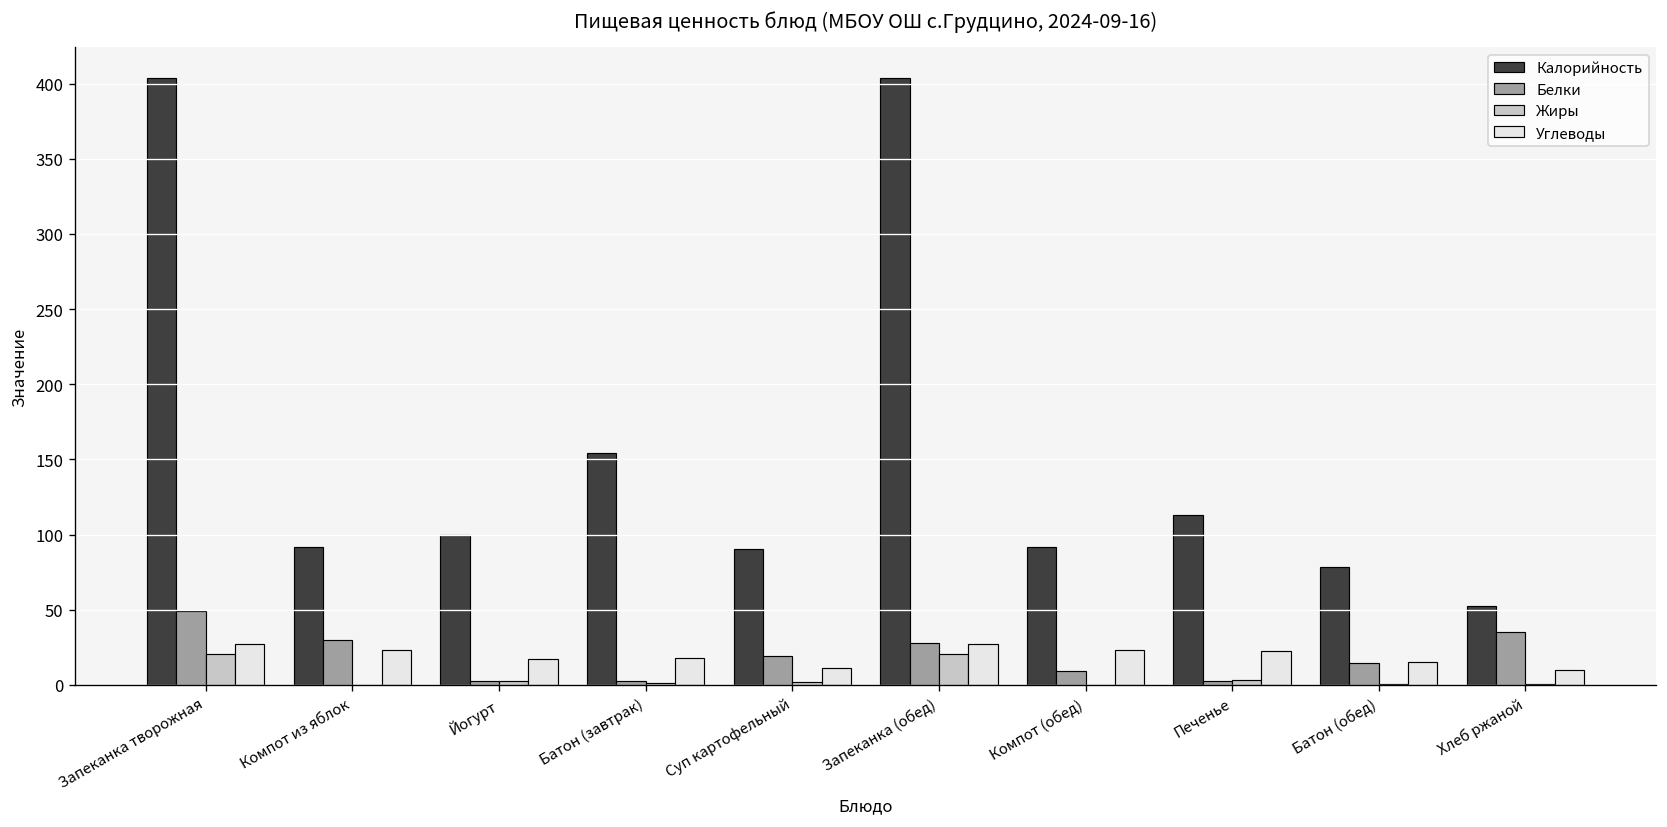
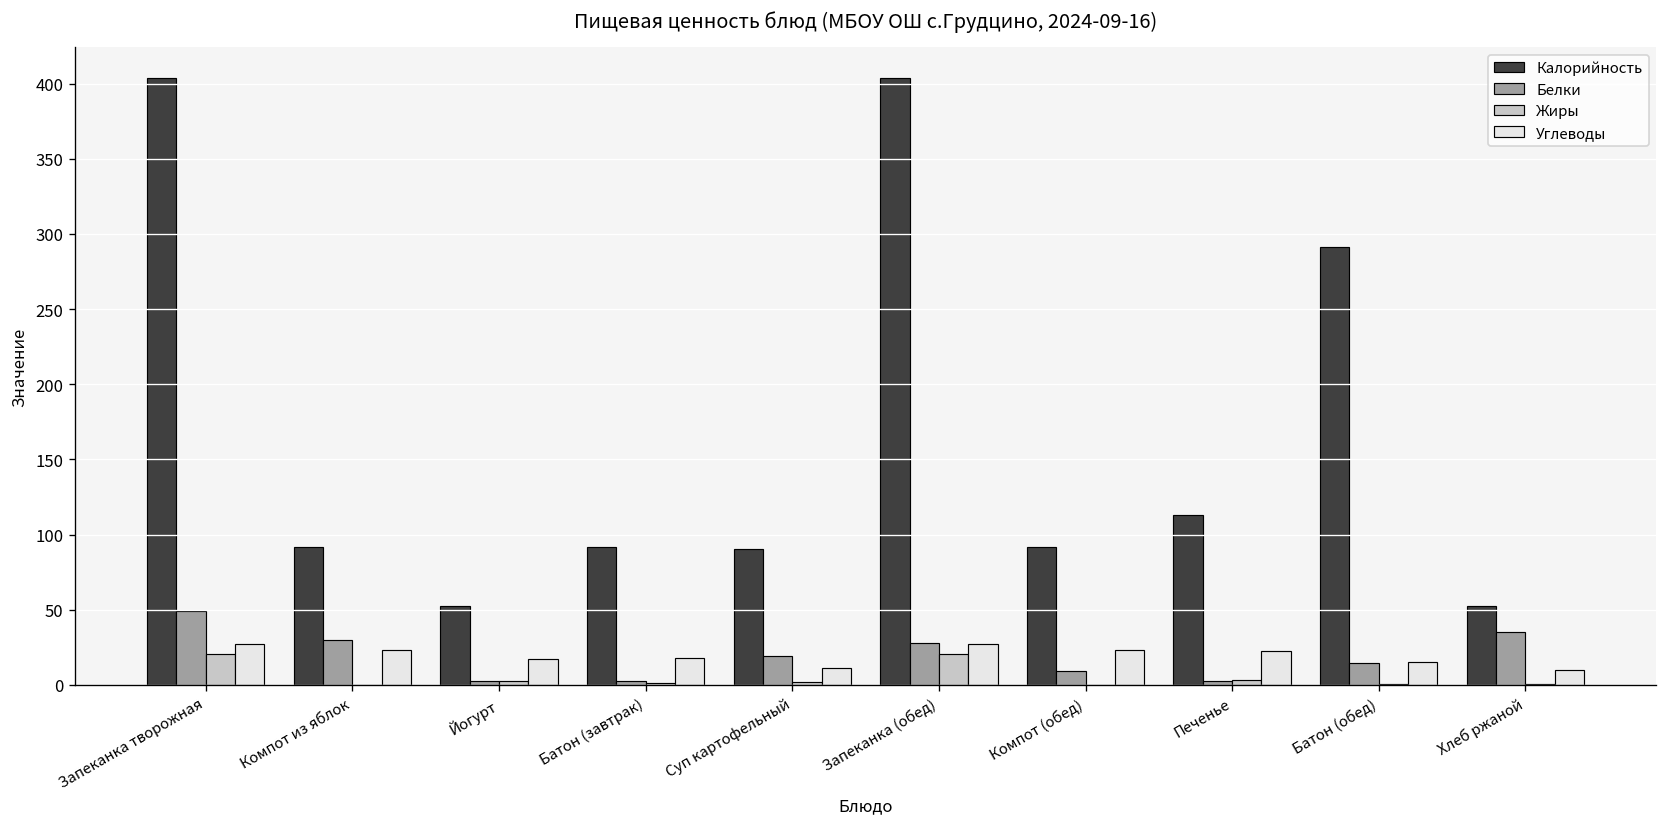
  {
    "Калорийность": {
      "Запеканка творожная": 404,
      "Компот из яблок": 92,
-     "Йогурт": 100,
-     "Батон (завтрак)": 154,
+     "Йогурт": 53,
+     "Батон (завтрак)": 92,
      "Суп картофельный": 91,
      "Запеканка (обед)": 404,
      "Компот (обед)": 92,
      "Печенье": 113,
-     "Батон (обед)": 79,
+     "Батон (обед)": 291,
      "Хлеб ржаной": 52
    },
    "Белки": {
      "Запеканка творожная": 49,
      "Компот из яблок": 30,
      "Йогурт": 2,
      "Батон (завтрак)": 3,
      "Суп картофельный": 19,
      "Запеканка (обед)": 28,
      "Компот (обед)": 9,
      "Печенье": 2,
      "Батон (обед)": 14,
      "Хлеб ржаной": 35
    }
  }
